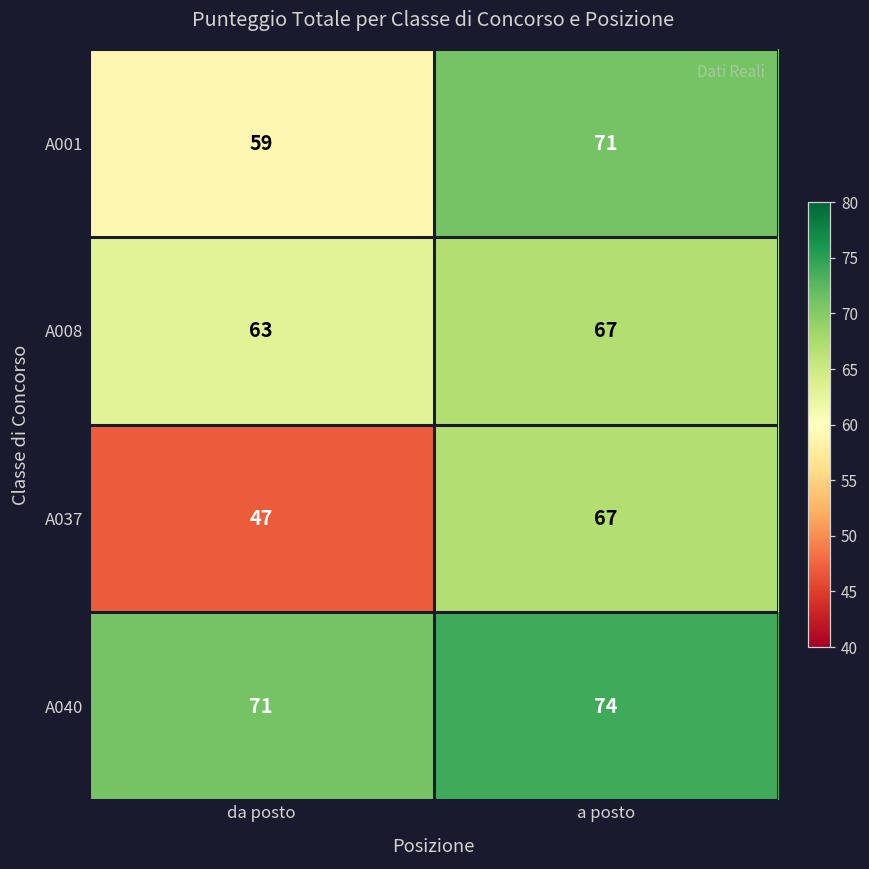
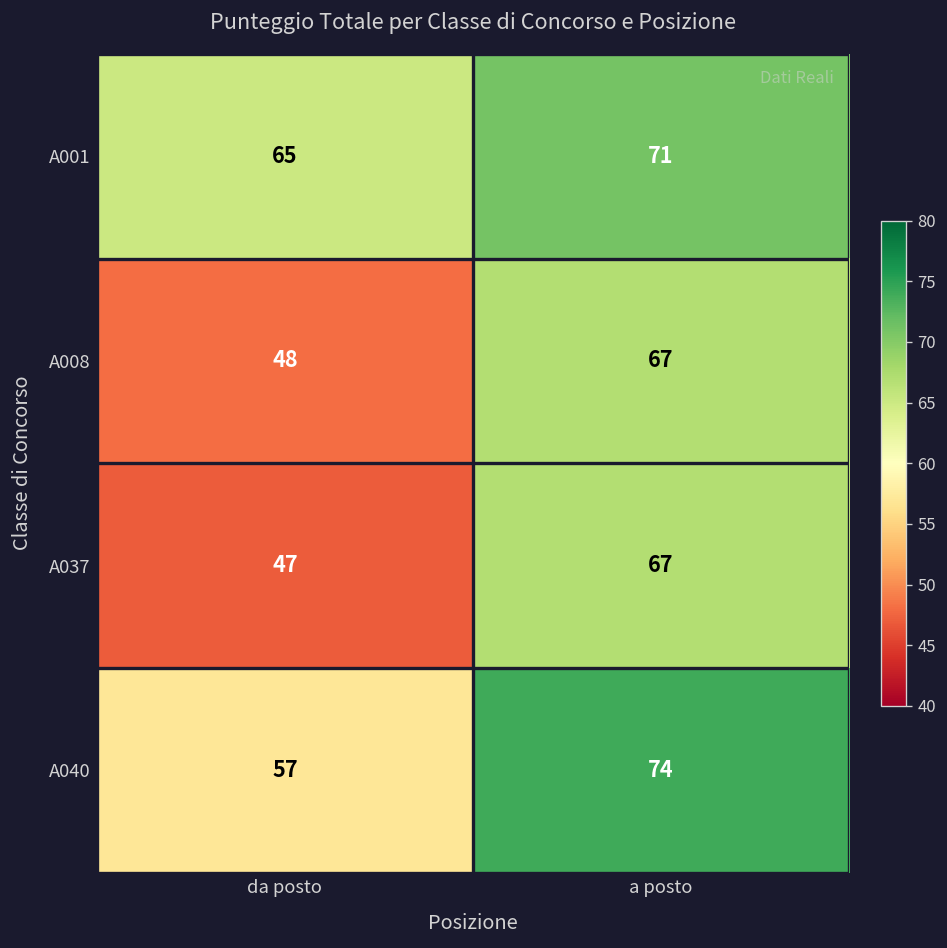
  {
    "A001": {
-     "da posto": 59
+     "da posto": 65
    },
    "A008": {
-     "da posto": 63,
+     "da posto": 48,
      "a posto": 67
    },
    "A037": {
      "da posto": 47,
      "a posto": 67
    },
    "A040": {
-     "da posto": 71,
+     "da posto": 57,
      "a posto": 74
    }
  }
